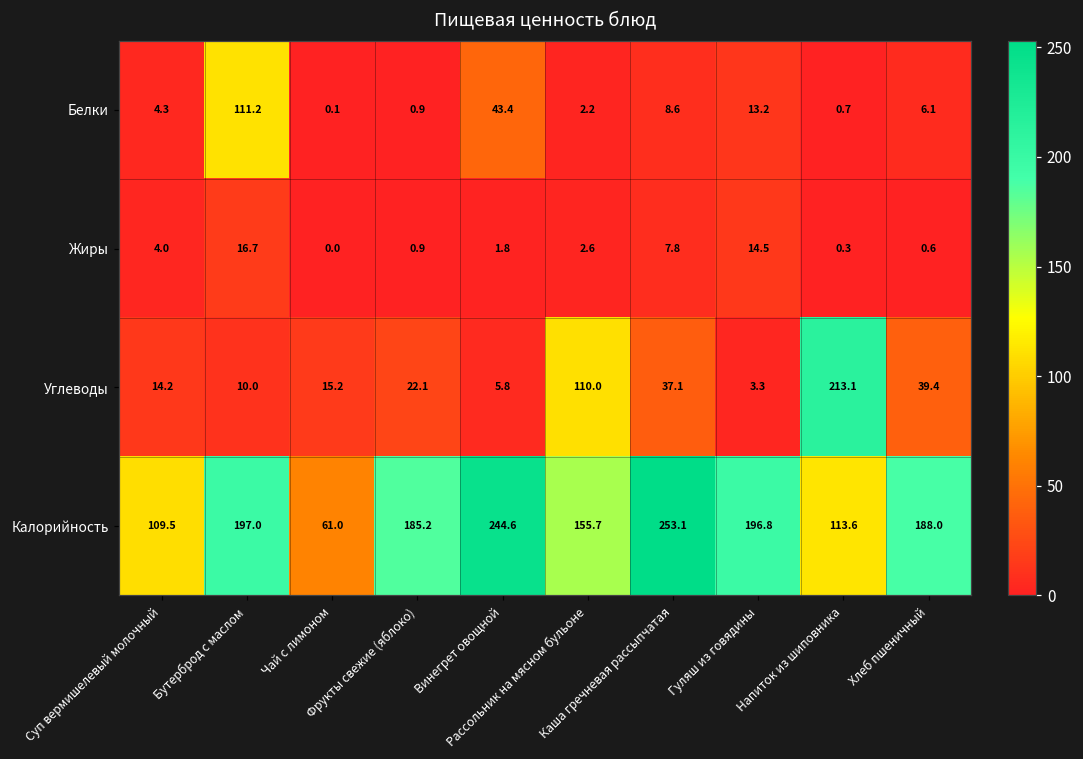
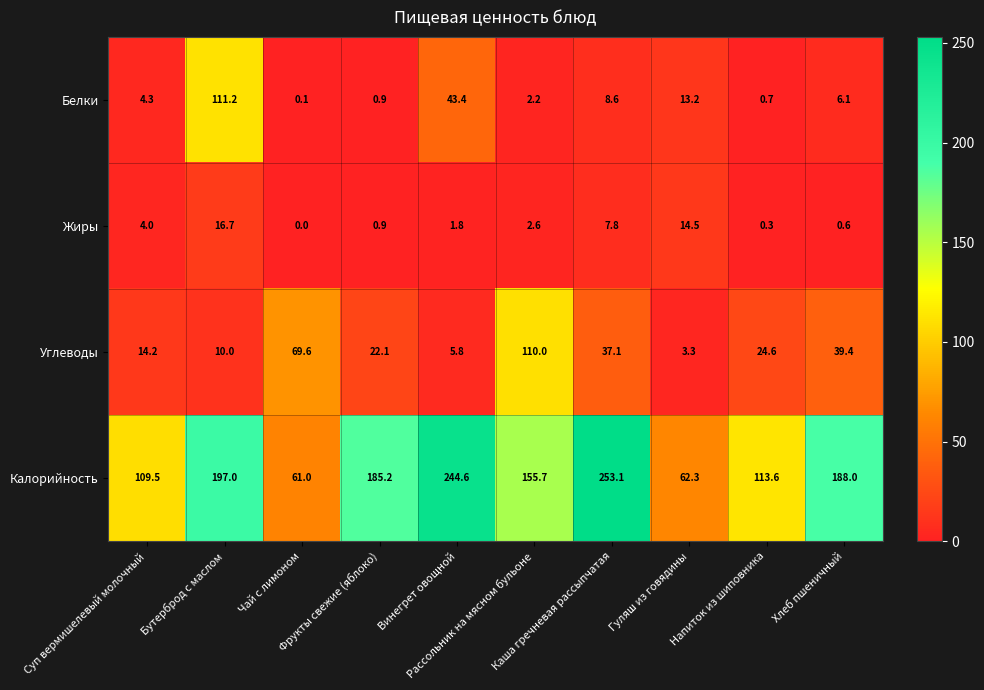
  {
    "Белки": {
      "Суп вермишелевый молочный": 4.3,
      "Бутерброд с маслом": 111.2,
      "Чай с лимоном": 0.1,
      "Фрукты свежие (яблоко)": 0.9,
      "Винегрет овощной": 43.4,
      "Рассольник на мясном бульоне": 2.2,
      "Каша гречневая рассыпчатая": 8.6,
      "Гуляш из говядины": 13.2,
      "Напиток из шиповника": 0.7,
      "Хлеб пшеничный": 6.1
    },
    "Жиры": {
      "Суп вермишелевый молочный": 4.0,
      "Бутерброд с маслом": 16.7,
      "Чай с лимоном": 0.0,
      "Фрукты свежие (яблоко)": 0.9,
      "Винегрет овощной": 1.8,
      "Рассольник на мясном бульоне": 2.6,
      "Каша гречневая рассыпчатая": 7.8,
      "Гуляш из говядины": 14.5,
      "Напиток из шиповника": 0.3,
      "Хлеб пшеничный": 0.6
    },
    "Углеводы": {
      "Суп вермишелевый молочный": 14.2,
      "Бутерброд с маслом": 10.0,
-     "Чай с лимоном": 15.2,
+     "Чай с лимоном": 69.6,
      "Фрукты свежие (яблоко)": 22.1,
      "Винегрет овощной": 5.8,
      "Рассольник на мясном бульоне": 110.0,
      "Каша гречневая рассыпчатая": 37.1,
      "Гуляш из говядины": 3.3,
-     "Напиток из шиповника": 213.1,
+     "Напиток из шиповника": 24.6,
      "Хлеб пшеничный": 39.4
    },
    "Калорийность": {
      "Суп вермишелевый молочный": 109.5,
      "Бутерброд с маслом": 197.0,
      "Чай с лимоном": 61.0,
      "Фрукты свежие (яблоко)": 185.2,
      "Винегрет овощной": 244.6,
      "Рассольник на мясном бульоне": 155.7,
      "Каша гречневая рассыпчатая": 253.1,
-     "Гуляш из говядины": 196.8,
+     "Гуляш из говядины": 62.3,
      "Напиток из шиповника": 113.6,
      "Хлеб пшеничный": 188.0
    }
  }
